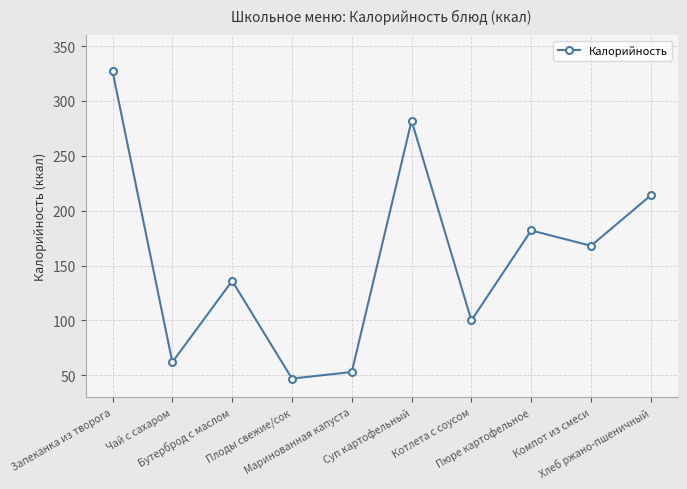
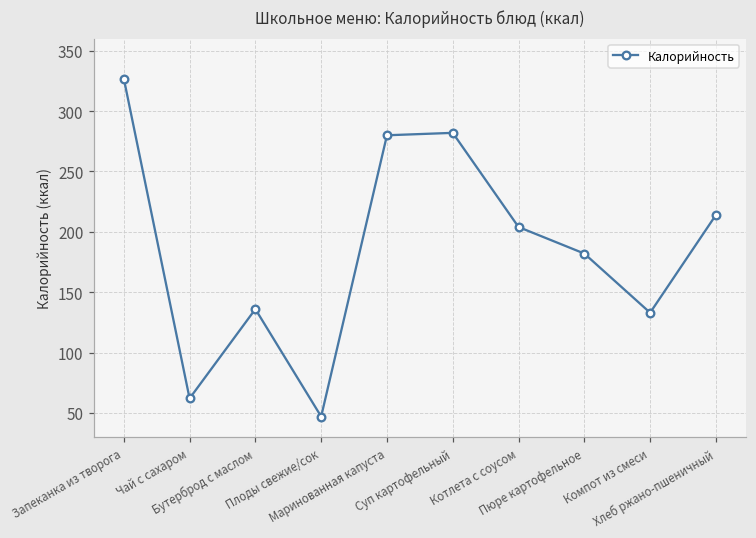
  {
    "Запеканка из творога": 327,
    "Чай с сахаром": 62,
    "Бутерброд с маслом": 136,
    "Плоды свежие/сок": 47,
-   "Маринованная капуста": 53,
+   "Маринованная капуста": 280,
    "Суп картофельный": 282,
-   "Котлета с соусом": 100,
+   "Котлета с соусом": 204,
    "Пюре картофельное": 182,
-   "Компот из смеси": 168,
+   "Компот из смеси": 133,
    "Хлеб ржано-пшеничный": 214
  }
